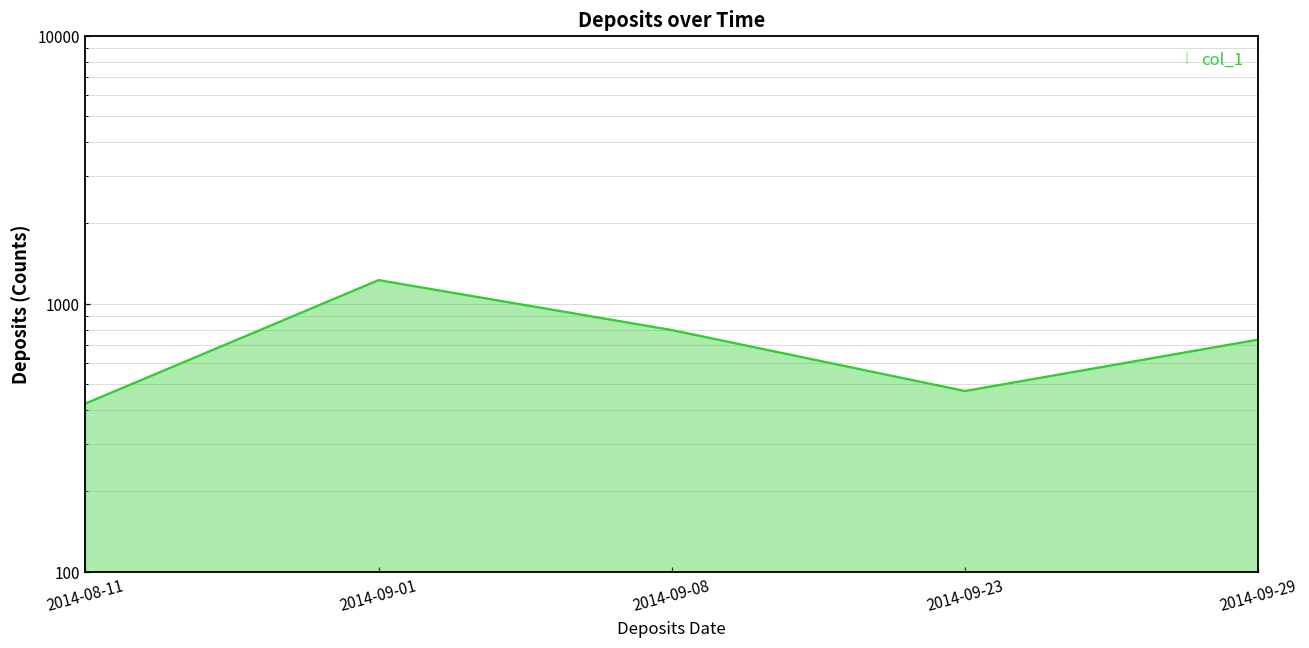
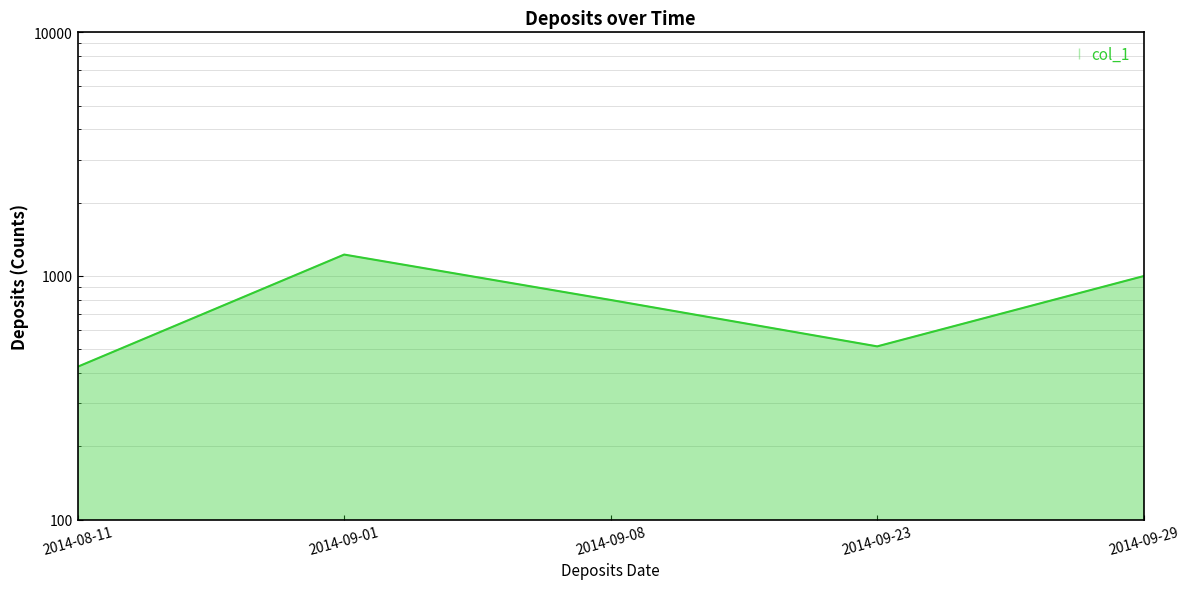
  {
    "2014-08-11": 420,
    "2014-09-01": 1200,
    "2014-09-08": 800,
-   "2014-09-23": 470,
-   "2014-09-29": 730
+   "2014-09-23": 510,
+   "2014-09-29": 1000
  }
